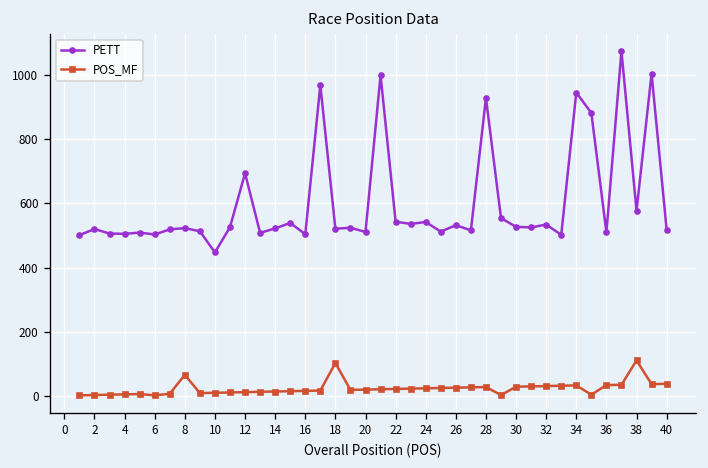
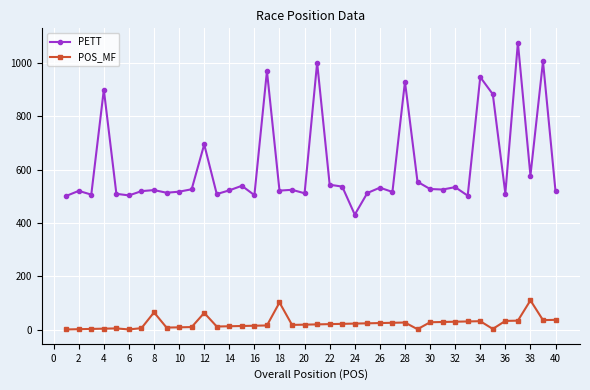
  {
    "PETT": {
      "2": 520,
-     "4": 510,
+     "4": 900,
      "6": 500,
      "8": 520,
-     "10": 450,
+     "10": 520,
      "12": 690,
      "14": 520,
      "16": 500,
      "18": 520,
      "20": 510,
      "22": 540,
-     "24": 540,
+     "24": 430,
      "26": 530,
      "28": 930,
      "30": 530,
      "32": 530,
      "34": 950,
      "36": 510,
      "38": 580,
      "40": 520
    },
    "POS_MF": {
      "2": 0,
      "4": 0,
      "6": 0,
      "8": 70,
      "10": 10,
-     "12": 10,
+     "12": 60,
      "14": 10,
      "16": 20,
      "18": 100,
      "20": 20,
      "22": 20,
      "24": 20,
      "26": 30,
      "28": 30,
      "30": 30,
      "32": 30,
      "34": 30,
      "36": 30,
      "38": 110,
      "40": 40
    }
  }
